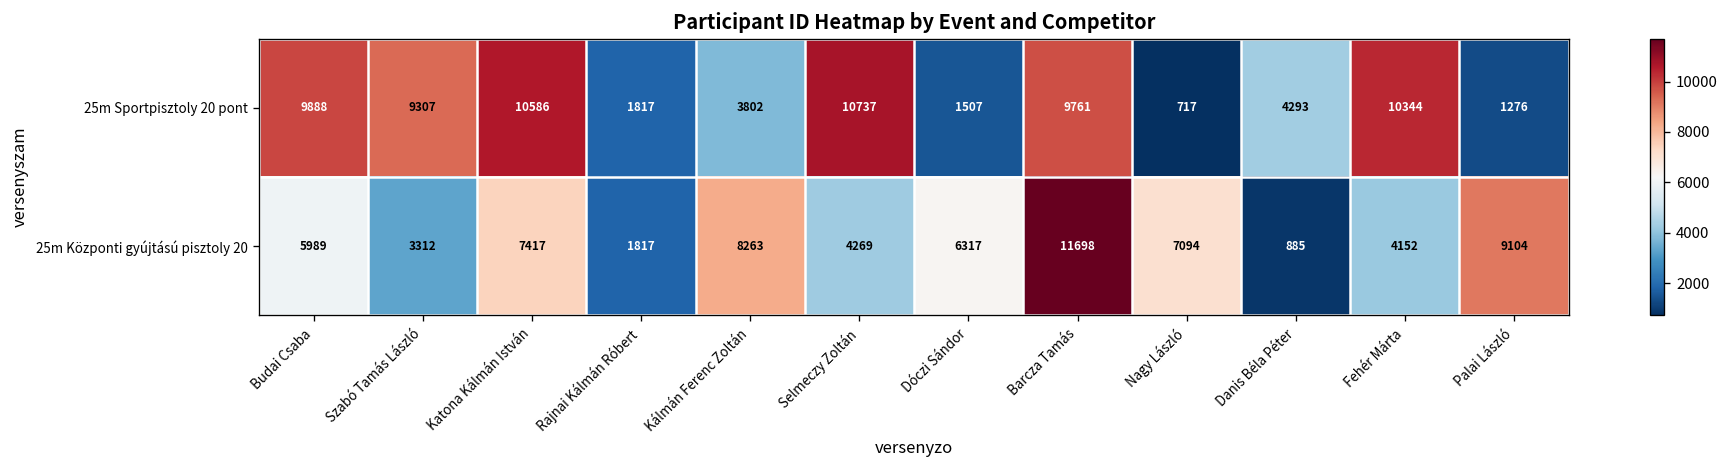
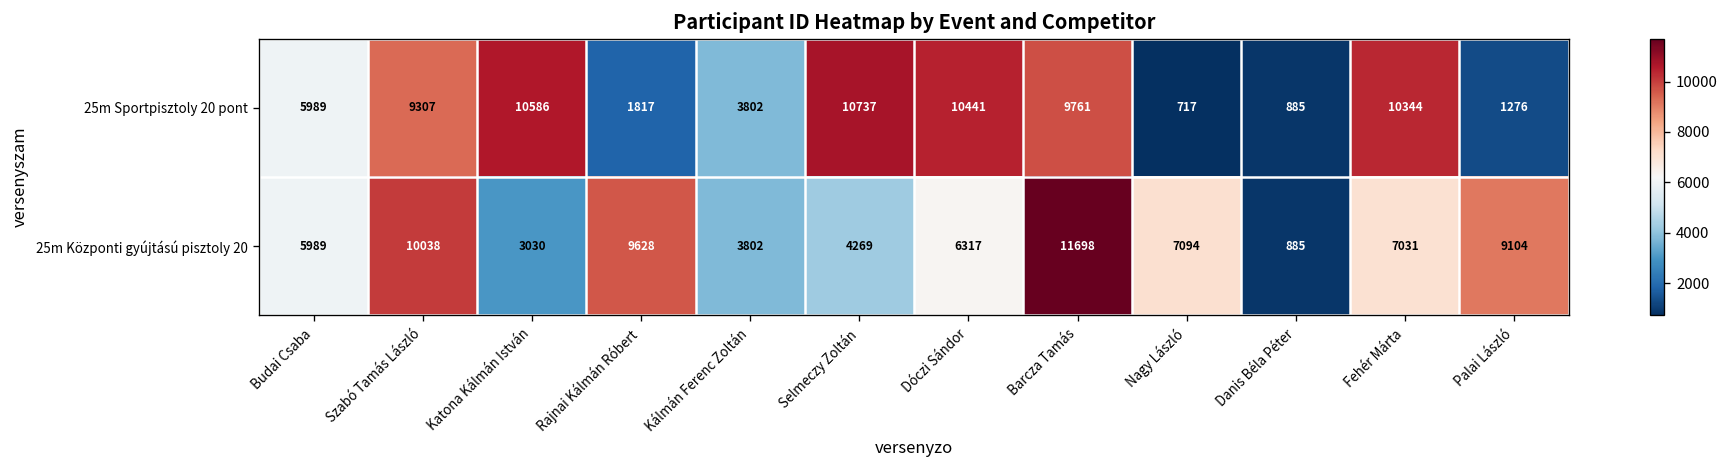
  {
    "25m Sportpisztoly 20 pont": {
-     "Budai Csaba": 9888,
+     "Budai Csaba": 5989,
      "Szabó Tamás László": 9307,
      "Katona Kálmán István": 10586,
      "Rajnai Kálmán Róbert": 1817,
      "Kálmán Ferenc Zoltán": 3802,
      "Selmeczy Zoltán": 10737,
-     "Dóczi Sándor": 1507,
+     "Dóczi Sándor": 10441,
      "Barcza Tamás": 9761,
      "Nagy László": 717,
-     "Danis Béla Péter": 4293,
+     "Danis Béla Péter": 885,
      "Fehér Márta": 10344,
      "Palai László": 1276
    },
    "25m Központi gyújtású pisztoly 20": {
      "Budai Csaba": 5989,
-     "Szabó Tamás László": 3312,
-     "Katona Kálmán István": 7417,
-     "Rajnai Kálmán Róbert": 1817,
-     "Kálmán Ferenc Zoltán": 8263,
+     "Szabó Tamás László": 10038,
+     "Katona Kálmán István": 3030,
+     "Rajnai Kálmán Róbert": 9628,
+     "Kálmán Ferenc Zoltán": 3802,
      "Selmeczy Zoltán": 4269,
      "Dóczi Sándor": 6317,
      "Barcza Tamás": 11698,
      "Nagy László": 7094,
      "Danis Béla Péter": 885,
-     "Fehér Márta": 4152,
+     "Fehér Márta": 7031,
      "Palai László": 9104
    }
  }
